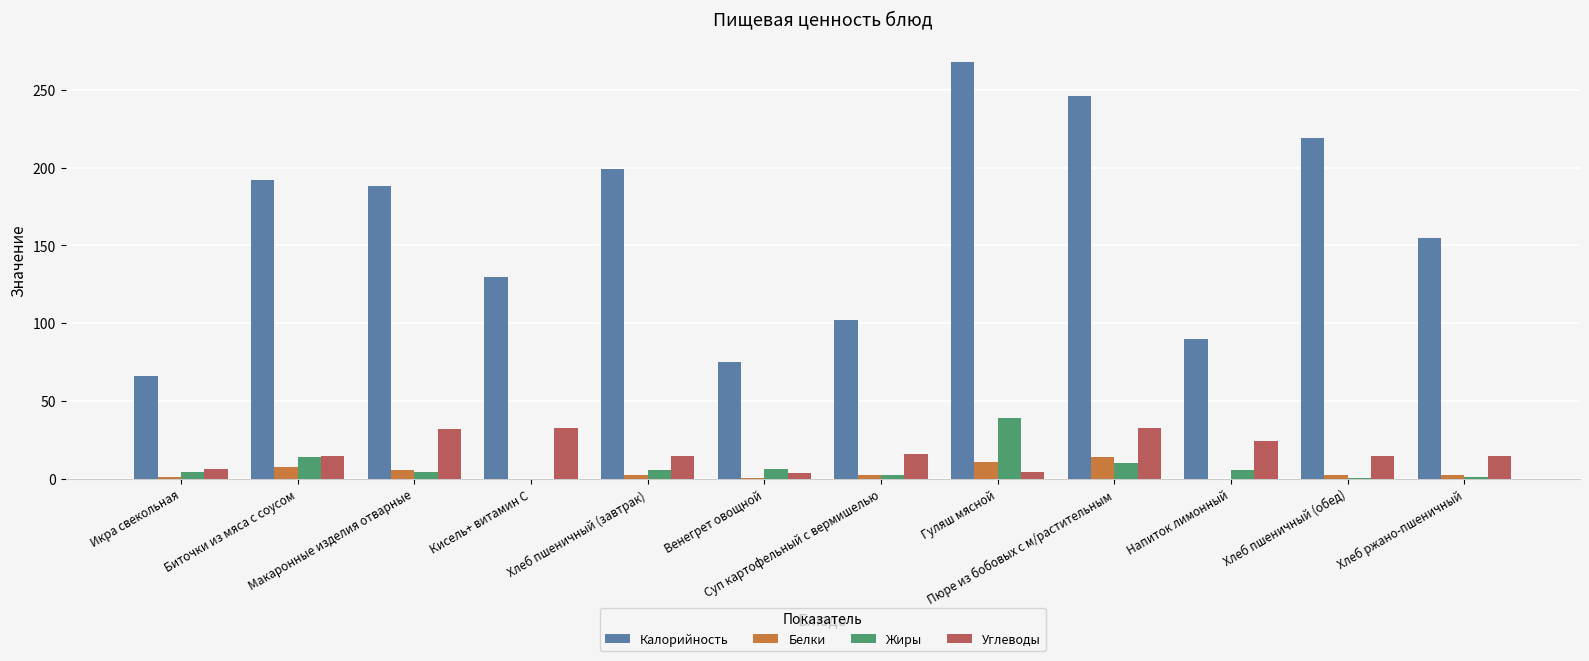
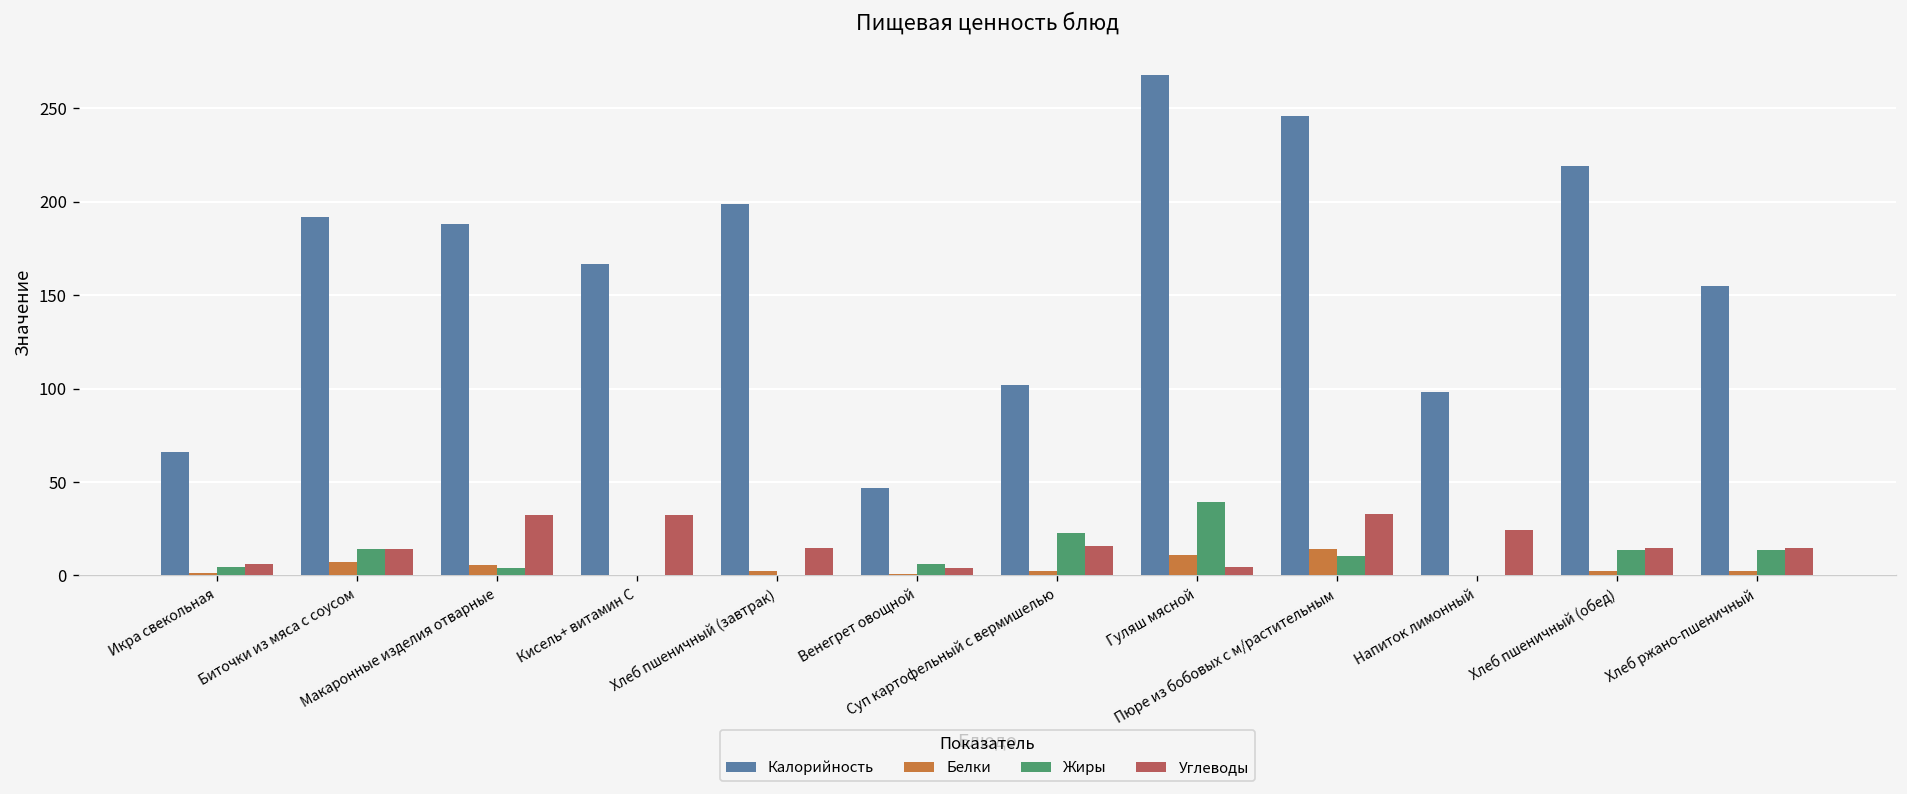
  {
    "Калорийность": {
      "Икра свекольная": 66,
      "Биточки из мяса с соусом": 192,
      "Макаронные изделия отварные": 188,
-     "Кисель+ витамин С": 130,
+     "Кисель+ витамин С": 167,
      "Хлеб пшеничный (завтрак)": 199,
-     "Венегрет овощной": 75,
+     "Венегрет овощной": 47,
      "Суп картофельный с вермишелью": 102,
      "Гуляш мясной": 268,
      "Пюре из бобовых с м/растительным": 246,
-     "Напиток лимонный": 90,
+     "Напиток лимонный": 98,
      "Хлеб пшеничный (обед)": 219,
      "Хлеб ржано-пшеничный": 155
    },
    "Жиры": {
      "Икра свекольная": 5,
      "Биточки из мяса с соусом": 14,
      "Макаронные изделия отварные": 4,
      "Кисель+ витамин С": 0,
-     "Хлеб пшеничный (завтрак)": 5,
+     "Хлеб пшеничный (завтрак)": 0,
      "Венегрет овощной": 6,
-     "Суп картофельный с вермишелью": 2,
+     "Суп картофельный с вермишелью": 22,
      "Гуляш мясной": 39,
      "Пюре из бобовых с м/растительным": 10,
-     "Напиток лимонный": 6,
-     "Хлеб пшеничный (обед)": 0,
-     "Хлеб ржано-пшеничный": 1
+     "Напиток лимонный": 0,
+     "Хлеб пшеничный (обед)": 14,
+     "Хлеб ржано-пшеничный": 14
    }
  }
